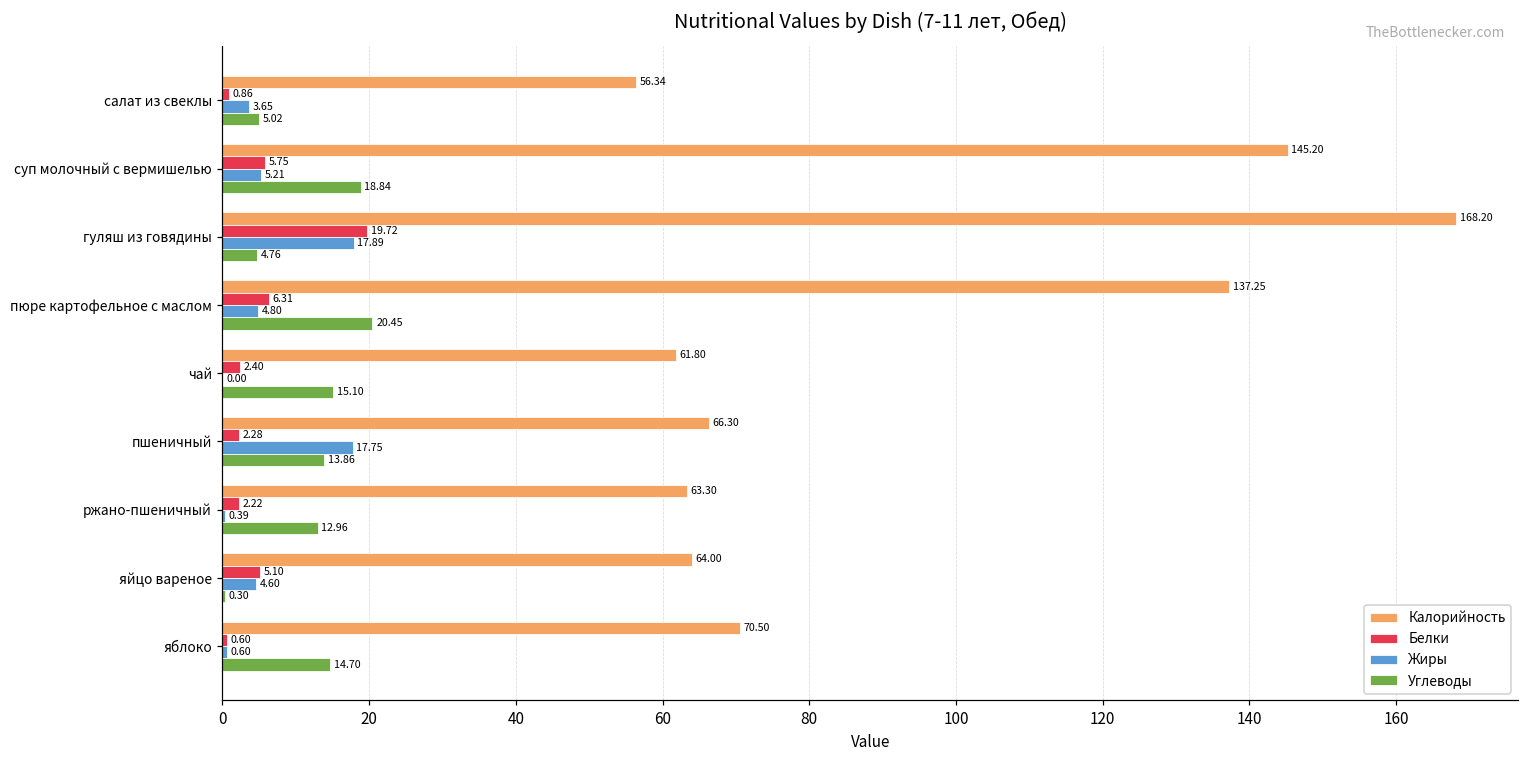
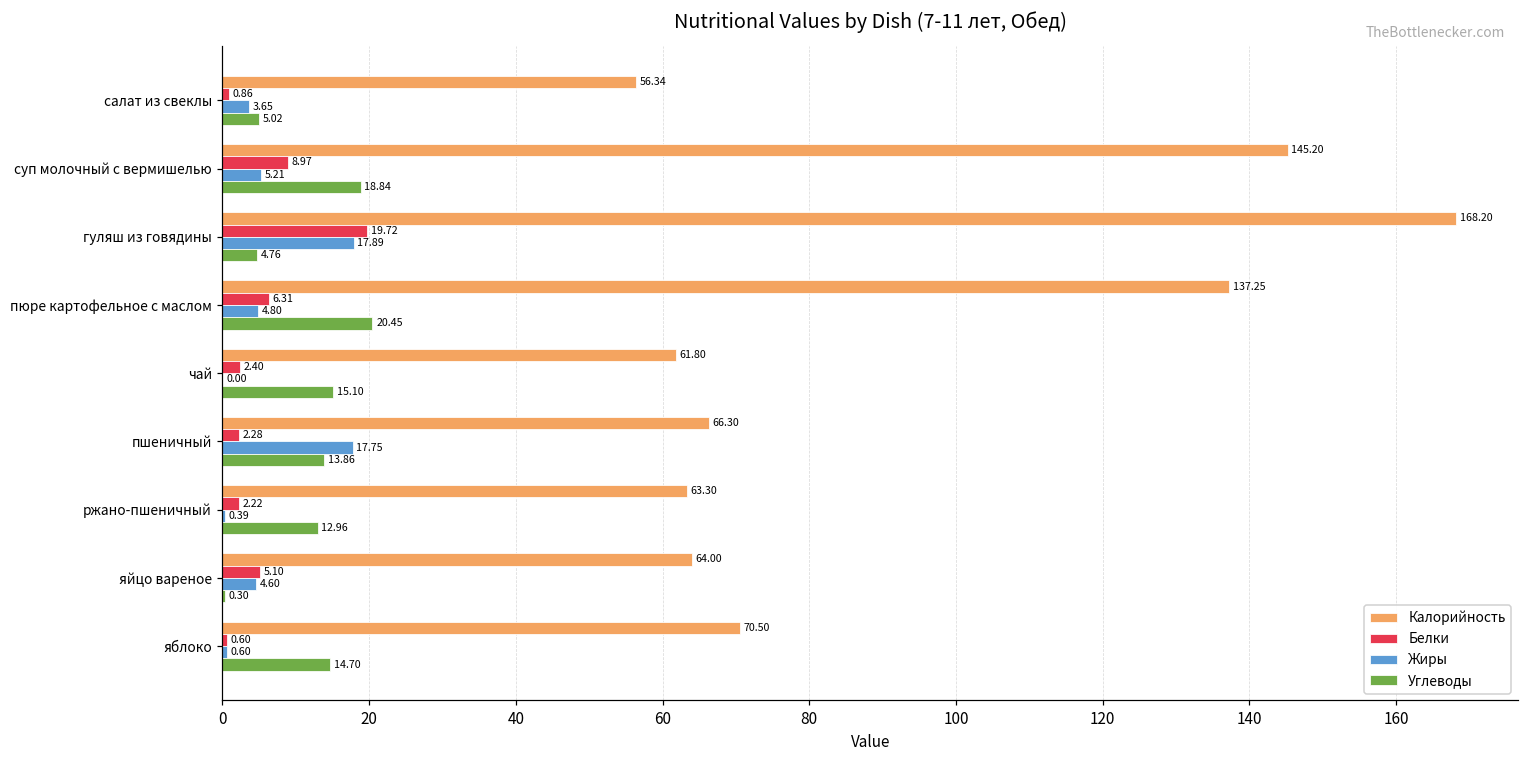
  {
    "Калорийность": {
      "салат из свеклы": 56.34,
      "суп молочный с вермишелью": 145.20,
      "гуляш из говядины": 168.20,
      "пюре картофельное с маслом": 137.25,
      "чай": 61.80,
      "пшеничный": 66.30,
      "ржано-пшеничный": 63.30,
      "яйцо вареное": 64.00,
      "яблоко": 70.50
    },
    "Белки": {
      "салат из свеклы": 0.86,
-     "суп молочный с вермишелью": 5.75,
+     "суп молочный с вермишелью": 8.97,
      "гуляш из говядины": 19.72,
      "пюре картофельное с маслом": 6.31,
      "чай": 2.40,
      "пшеничный": 2.28,
      "ржано-пшеничный": 2.22,
      "яйцо вареное": 5.10,
      "яблоко": 0.60
    },
    "Жиры": {
      "салат из свеклы": 3.65,
      "суп молочный с вермишелью": 5.21,
      "гуляш из говядины": 17.89,
      "пюре картофельное с маслом": 4.80,
      "чай": 0.00,
      "пшеничный": 17.75,
      "ржано-пшеничный": 0.39,
      "яйцо вареное": 4.60,
      "яблоко": 0.60
    },
    "Углеводы": {
      "салат из свеклы": 5.02,
      "суп молочный с вермишелью": 18.84,
      "гуляш из говядины": 4.76,
      "пюре картофельное с маслом": 20.45,
      "чай": 15.10,
      "пшеничный": 13.86,
      "ржано-пшеничный": 12.96,
      "яйцо вареное": 0.30,
      "яблоко": 14.70
    }
  }
